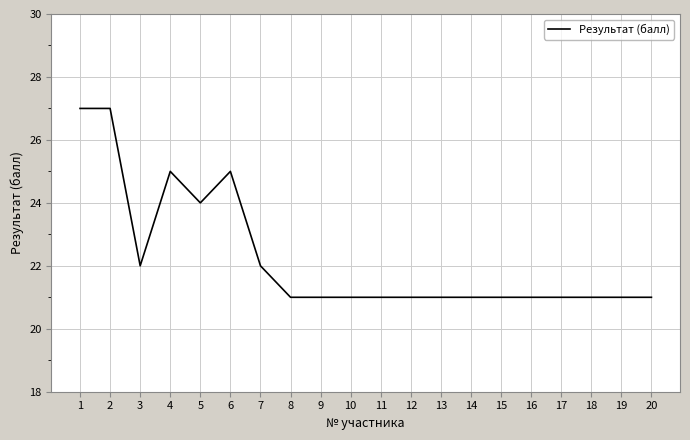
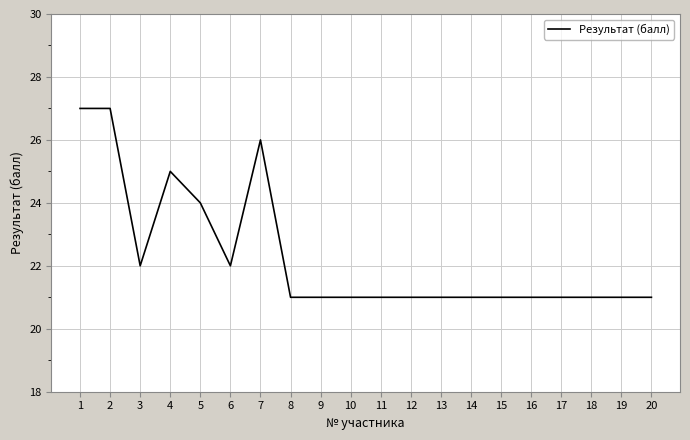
  {
    "1": 27,
    "2": 27,
    "3": 22,
    "4": 25,
    "5": 24,
-   "6": 25,
-   "7": 22,
+   "6": 22,
+   "7": 26,
    "8": 21,
    "9": 21,
    "10": 21,
    "11": 21,
    "12": 21,
    "13": 21,
    "14": 21,
    "15": 21,
    "16": 21,
    "17": 21,
    "18": 21,
    "19": 21,
    "20": 21
  }
